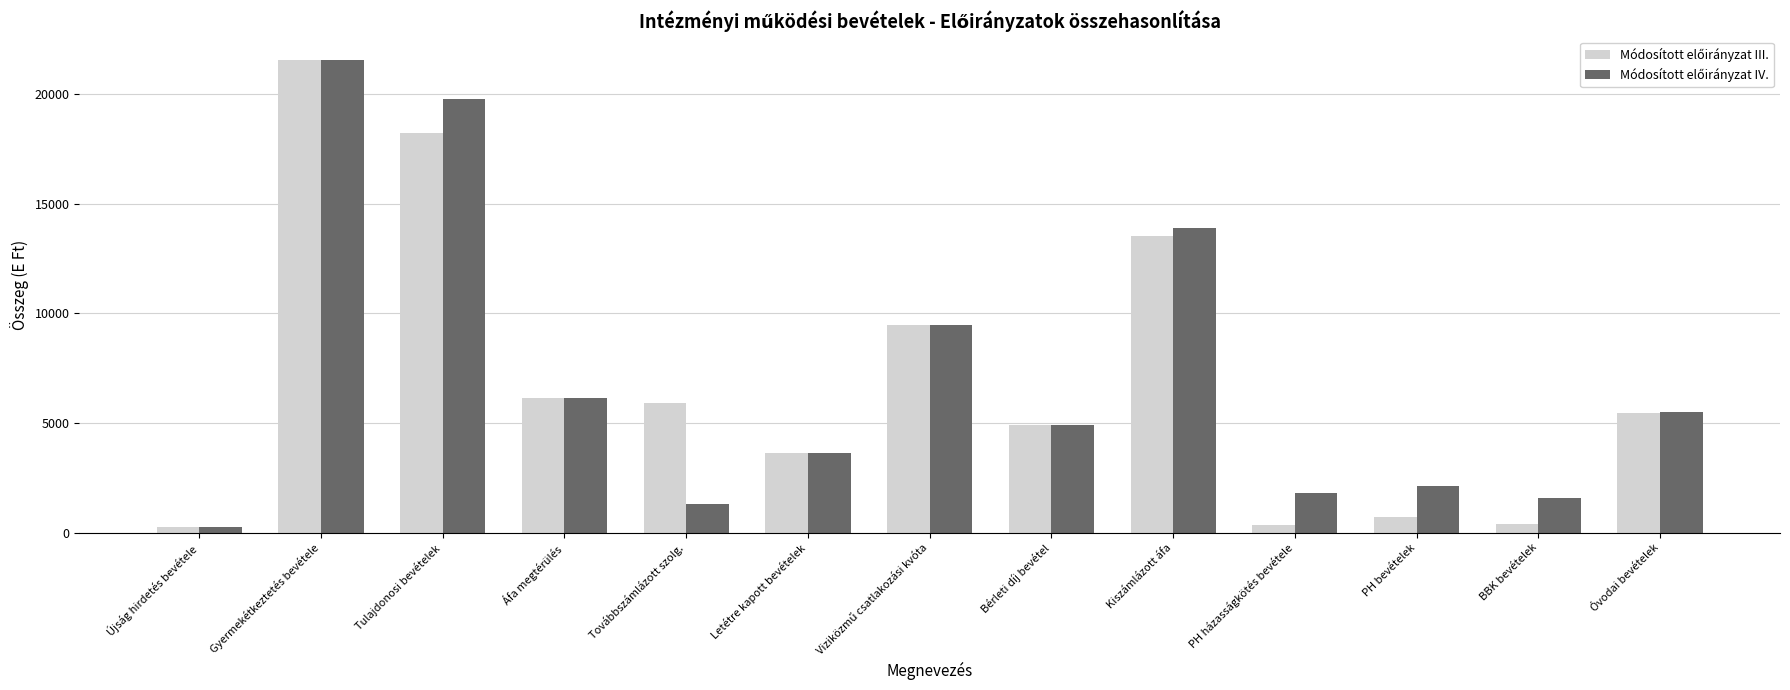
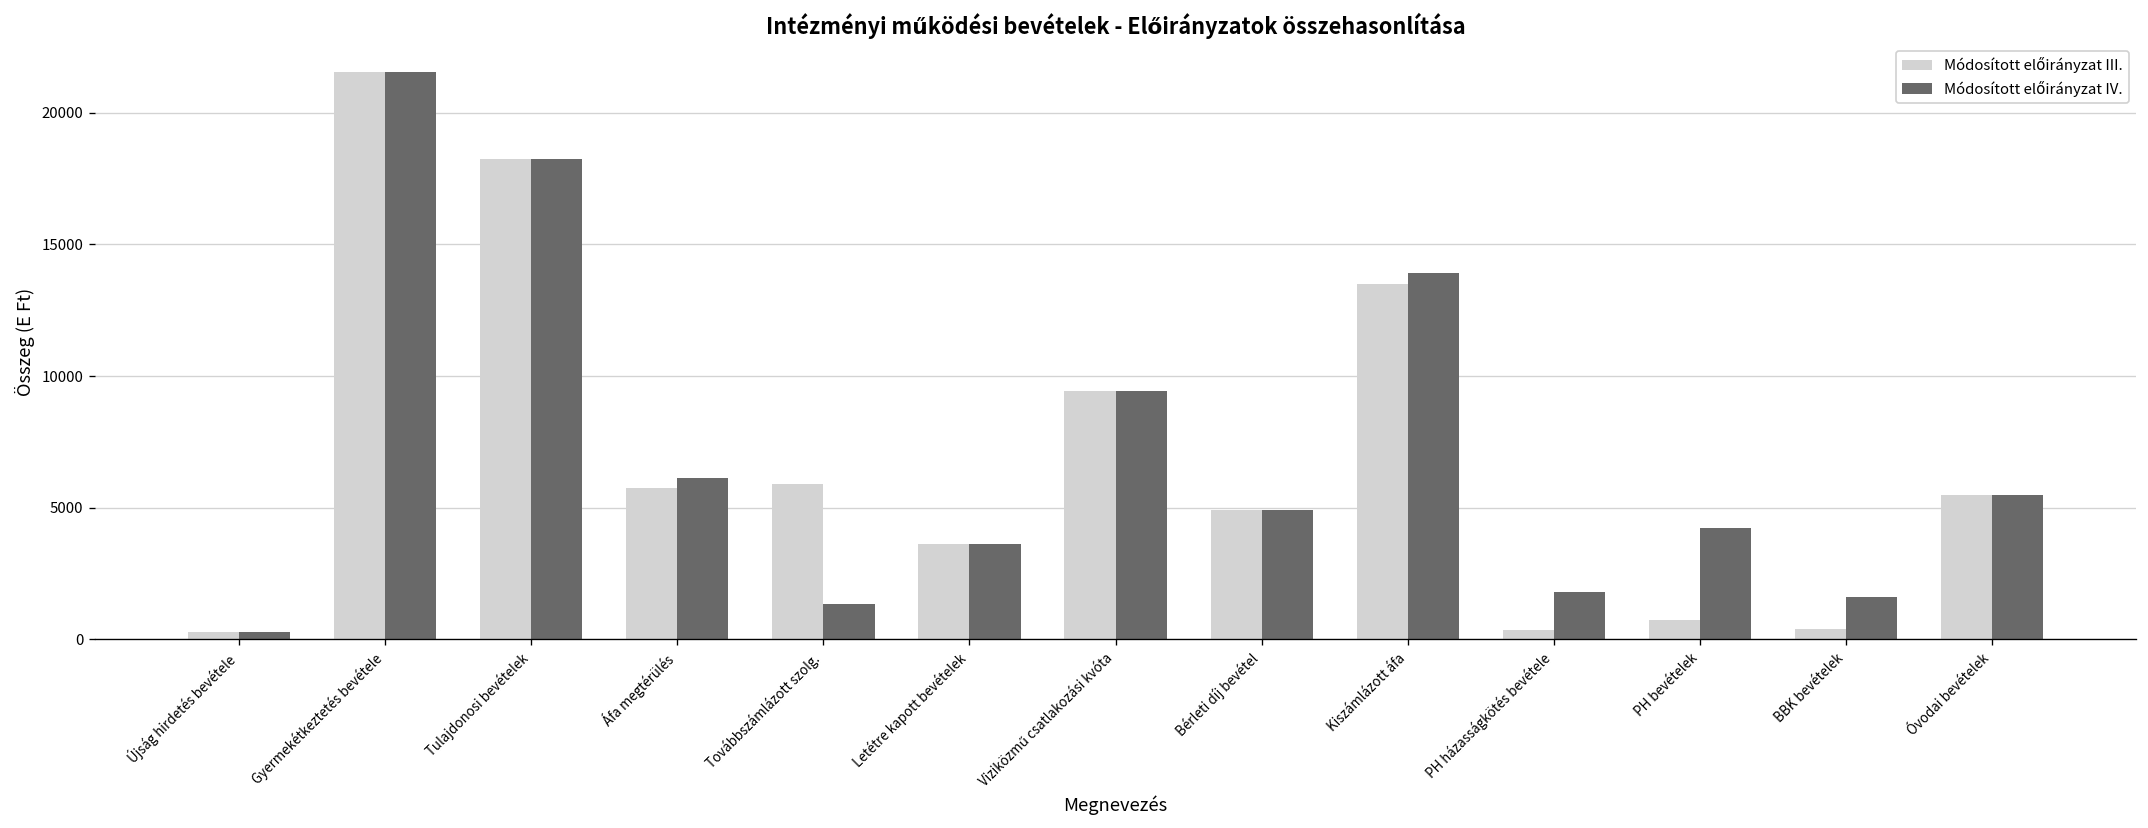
  {
    "Módosított előirányzat III.": {
      "Újság hirdetés bevétele": 300,
      "Gyermekétkeztetés bevétele": 21600,
      "Tulajdonosi bevételek": 18200,
-     "Áfa megtérülés": 6100,
+     "Áfa megtérülés": 5800,
      "Továbbszámlázott szolg.": 5900,
      "Letétre kapott bevételek": 3600,
      "Viziközmű csatlakozási kvóta": 9400,
      "Bérleti díj bevétel": 4900,
      "Kiszámlázott áfa": 13500,
      "PH házasságkötés bevétele": 400,
      "PH bevételek": 700,
      "BBK bevételek": 400,
      "Óvodai bevételek": 5500
    },
    "Módosított előirányzat IV.": {
      "Újság hirdetés bevétele": 300,
      "Gyermekétkeztetés bevétele": 21600,
-     "Tulajdonosi bevételek": 19800,
+     "Tulajdonosi bevételek": 18200,
      "Áfa megtérülés": 6100,
      "Továbbszámlázott szolg.": 1300,
      "Letétre kapott bevételek": 3600,
      "Viziközmű csatlakozási kvóta": 9400,
      "Bérleti díj bevétel": 4900,
      "Kiszámlázott áfa": 13900,
      "PH házasságkötés bevétele": 1800,
-     "PH bevételek": 2100,
+     "PH bevételek": 4200,
      "BBK bevételek": 1600,
      "Óvodai bevételek": 5500
    }
  }
